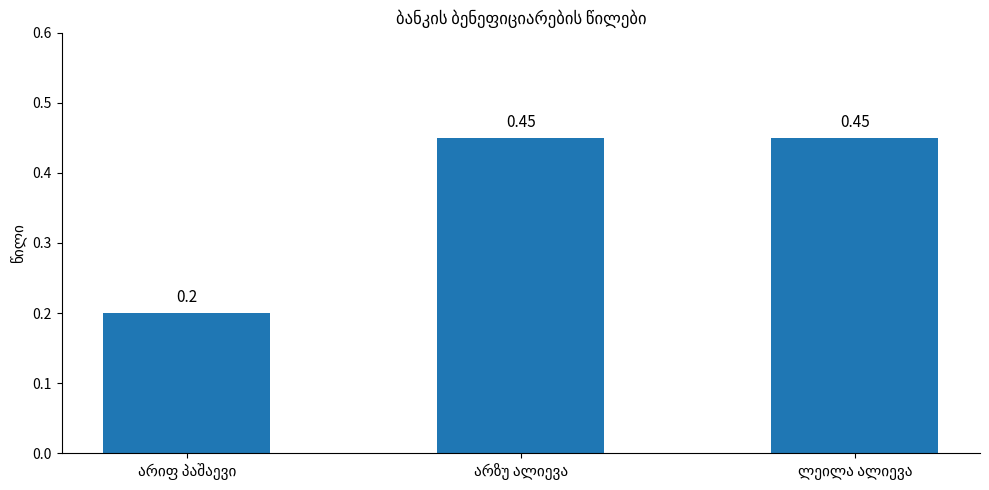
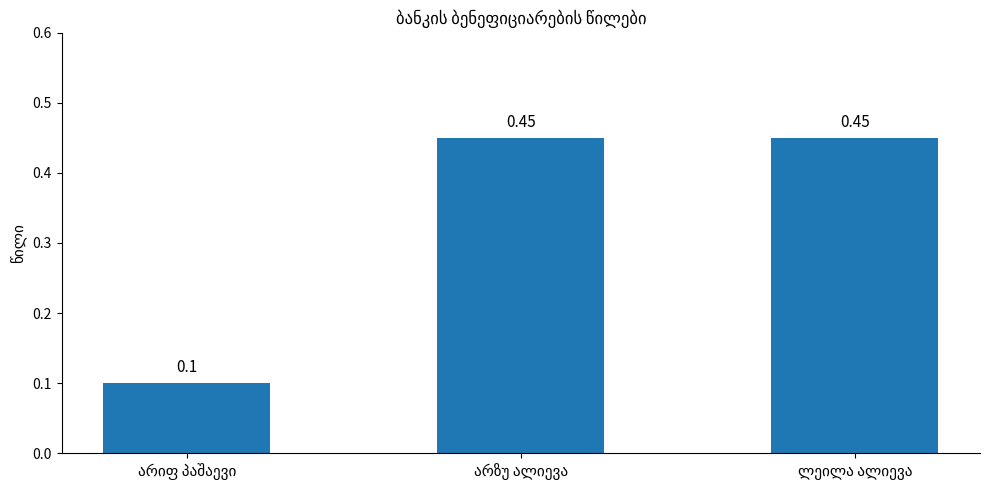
  {
-   "არიფ პაშაევი": 0.2,
+   "არიფ პაშაევი": 0.1,
    "არზუ ალიევა": 0.45,
    "ლეილა ალიევა": 0.45
  }
